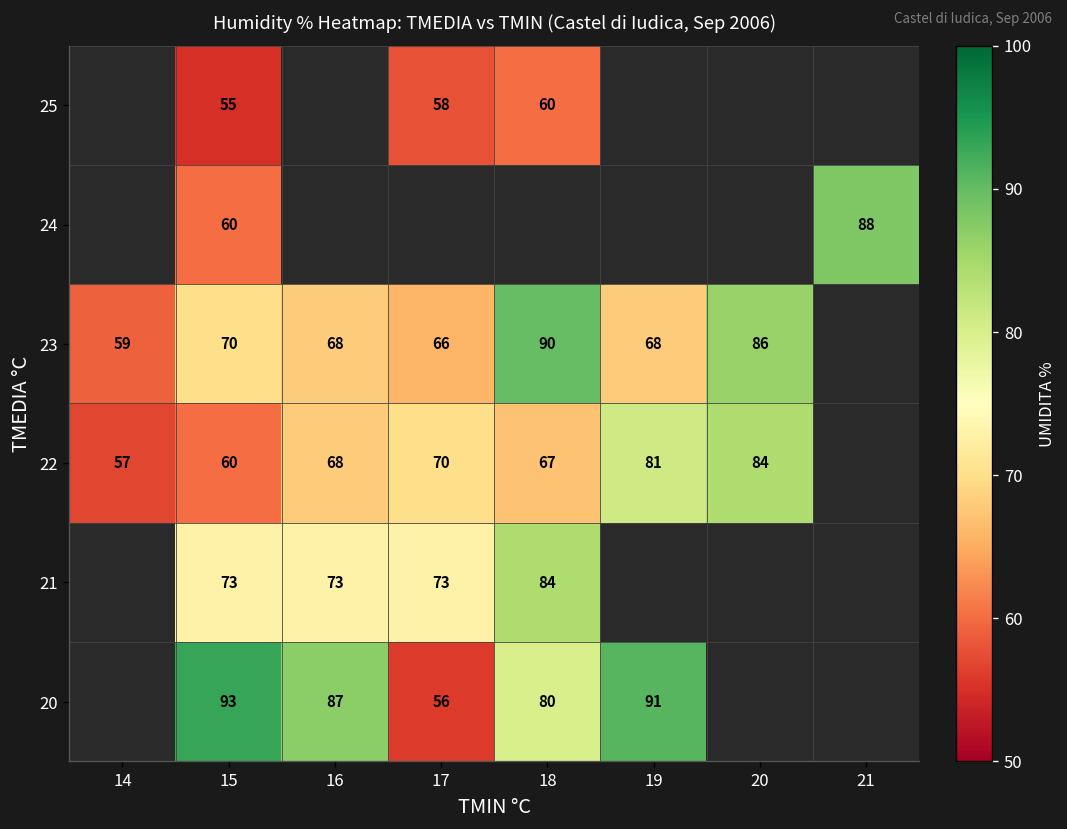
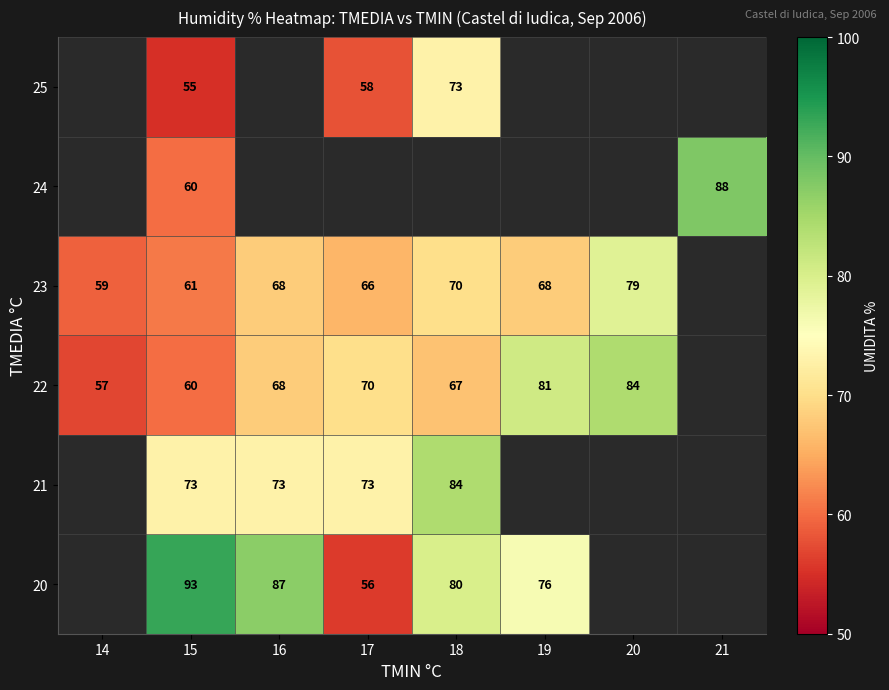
  {
    "25": {
      "15": 55,
      "17": 58,
-     "18": 60
+     "18": 73
    },
    "24": {
      "15": 60,
      "21": 88
    },
    "23": {
      "14": 59,
-     "15": 70,
+     "15": 61,
      "16": 68,
      "17": 66,
-     "18": 90,
+     "18": 70,
      "19": 68,
-     "20": 86
+     "20": 79
    },
    "22": {
      "14": 57,
      "15": 60,
      "16": 68,
      "17": 70,
      "18": 67,
      "19": 81,
      "20": 84
    },
    "21": {
      "15": 73,
      "16": 73,
      "17": 73,
      "18": 84
    },
    "20": {
      "15": 93,
      "16": 87,
      "17": 56,
      "18": 80,
-     "19": 91
+     "19": 76
    }
  }
